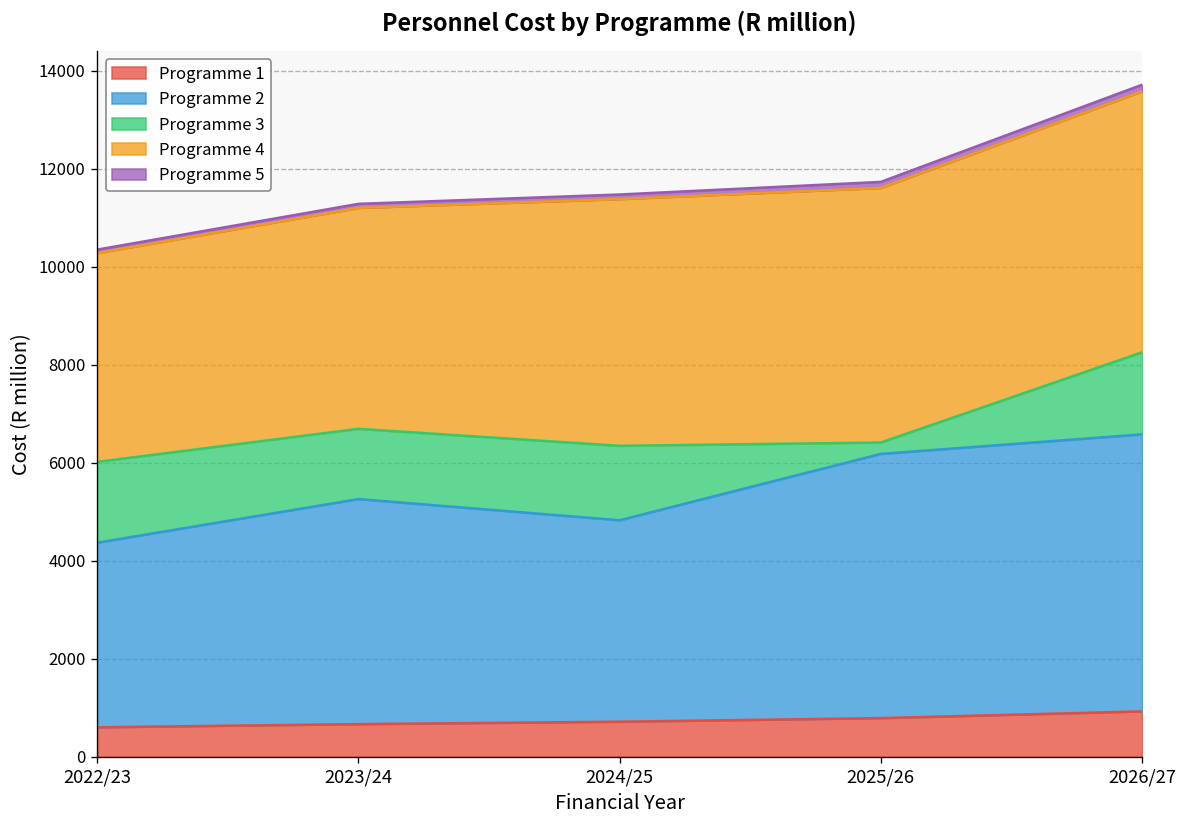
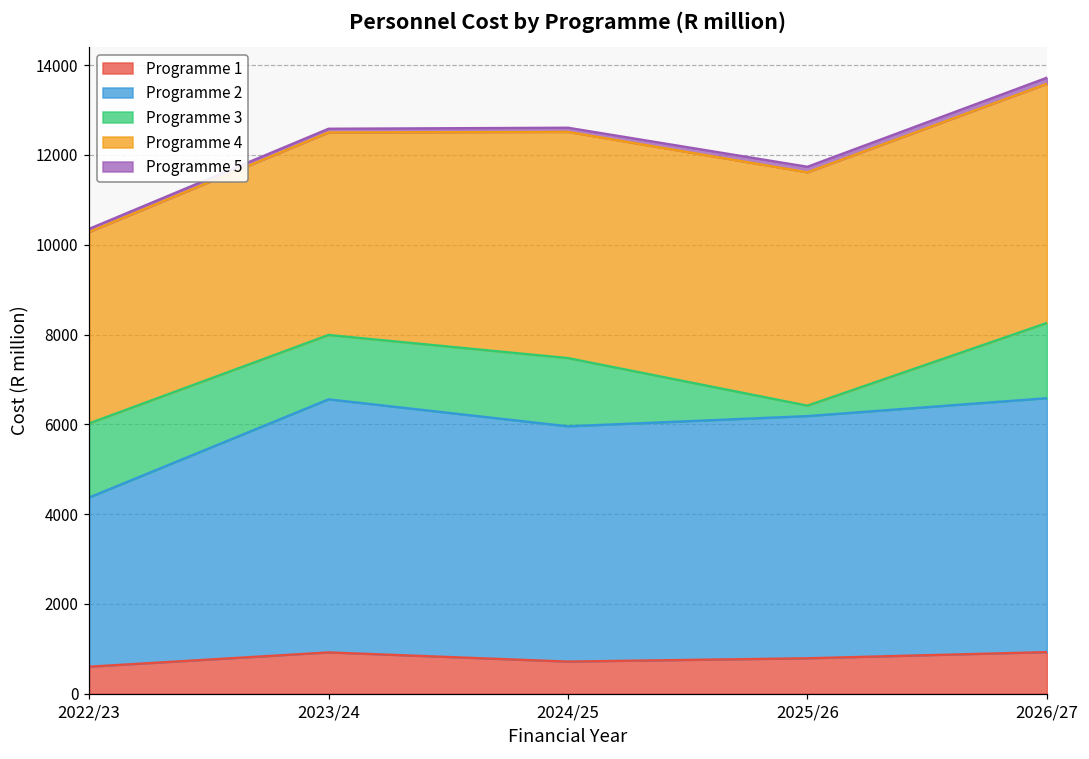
  {
    "Programme 1": {
      "2022/23": 600,
-     "2023/24": 700,
+     "2023/24": 900,
      "2024/25": 700,
      "2025/26": 800,
      "2026/27": 900
    },
    "Programme 2": {
      "2022/23": 3800,
-     "2023/24": 4600,
-     "2024/25": 4100,
+     "2023/24": 5600,
+     "2024/25": 5200,
      "2025/26": 5400,
      "2026/27": 5700
    },
    "Programme 3": {
      "2022/23": 1600,
      "2023/24": 1400,
      "2024/25": 1500,
      "2025/26": 200,
      "2026/27": 1700
    },
    "Programme 4": {
      "2022/23": 4300,
      "2023/24": 4500,
      "2024/25": 5000,
      "2025/26": 5200,
      "2026/27": 5300
    },
    "Programme 5": {
      "2022/23": 100,
      "2023/24": 100,
      "2024/25": 100,
      "2025/26": 100,
      "2026/27": 100
    }
  }
